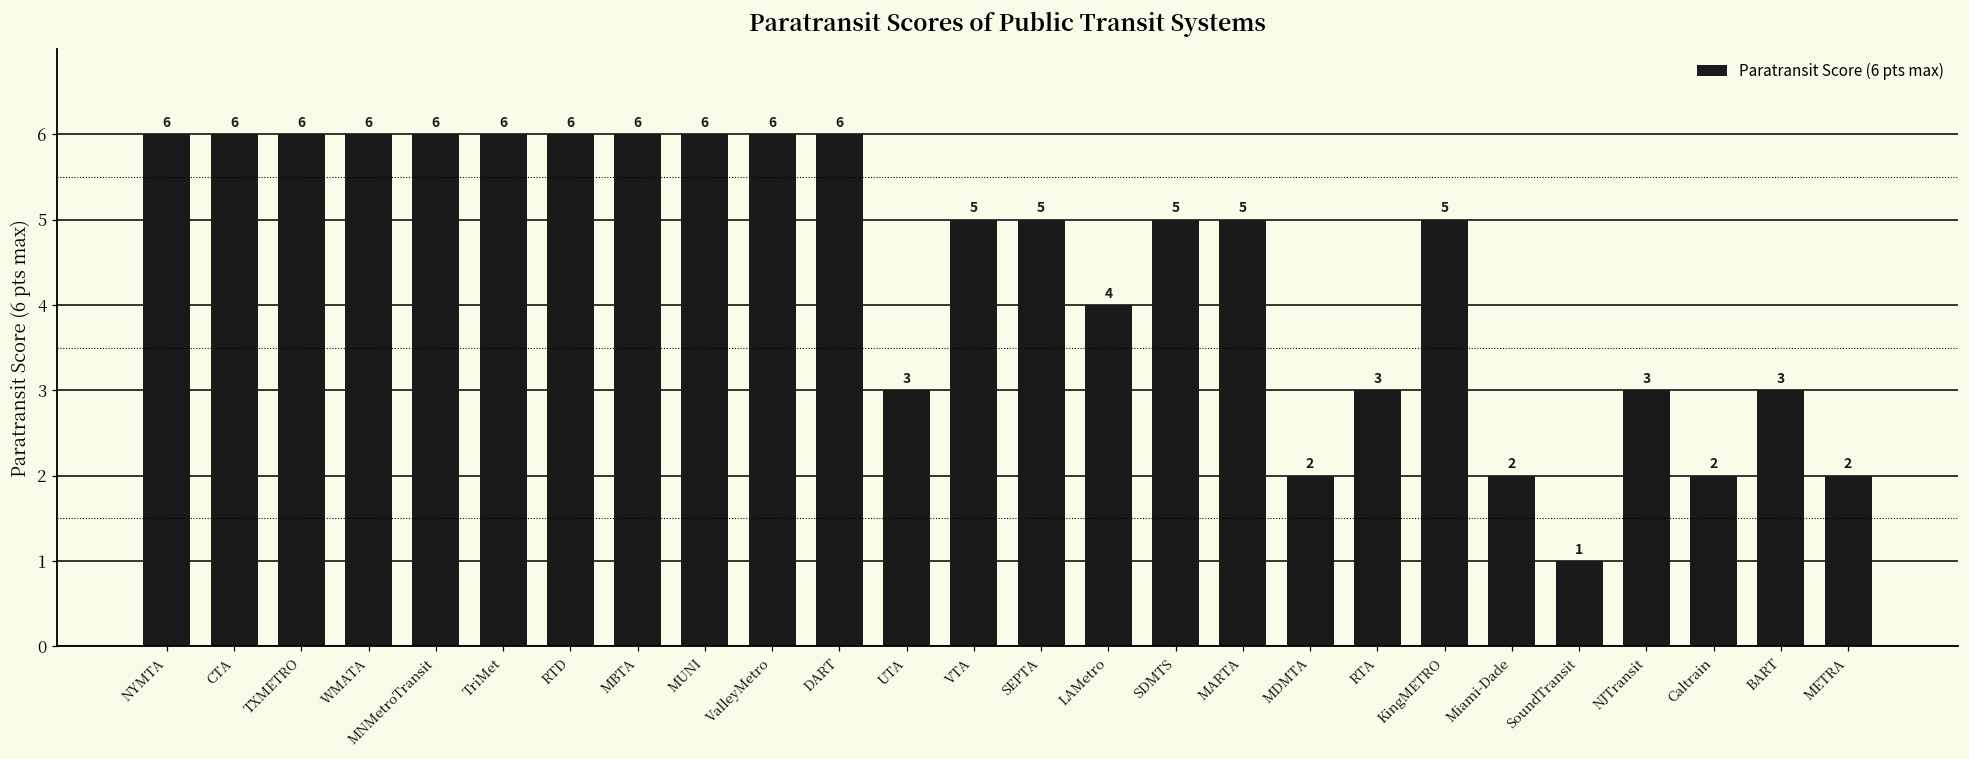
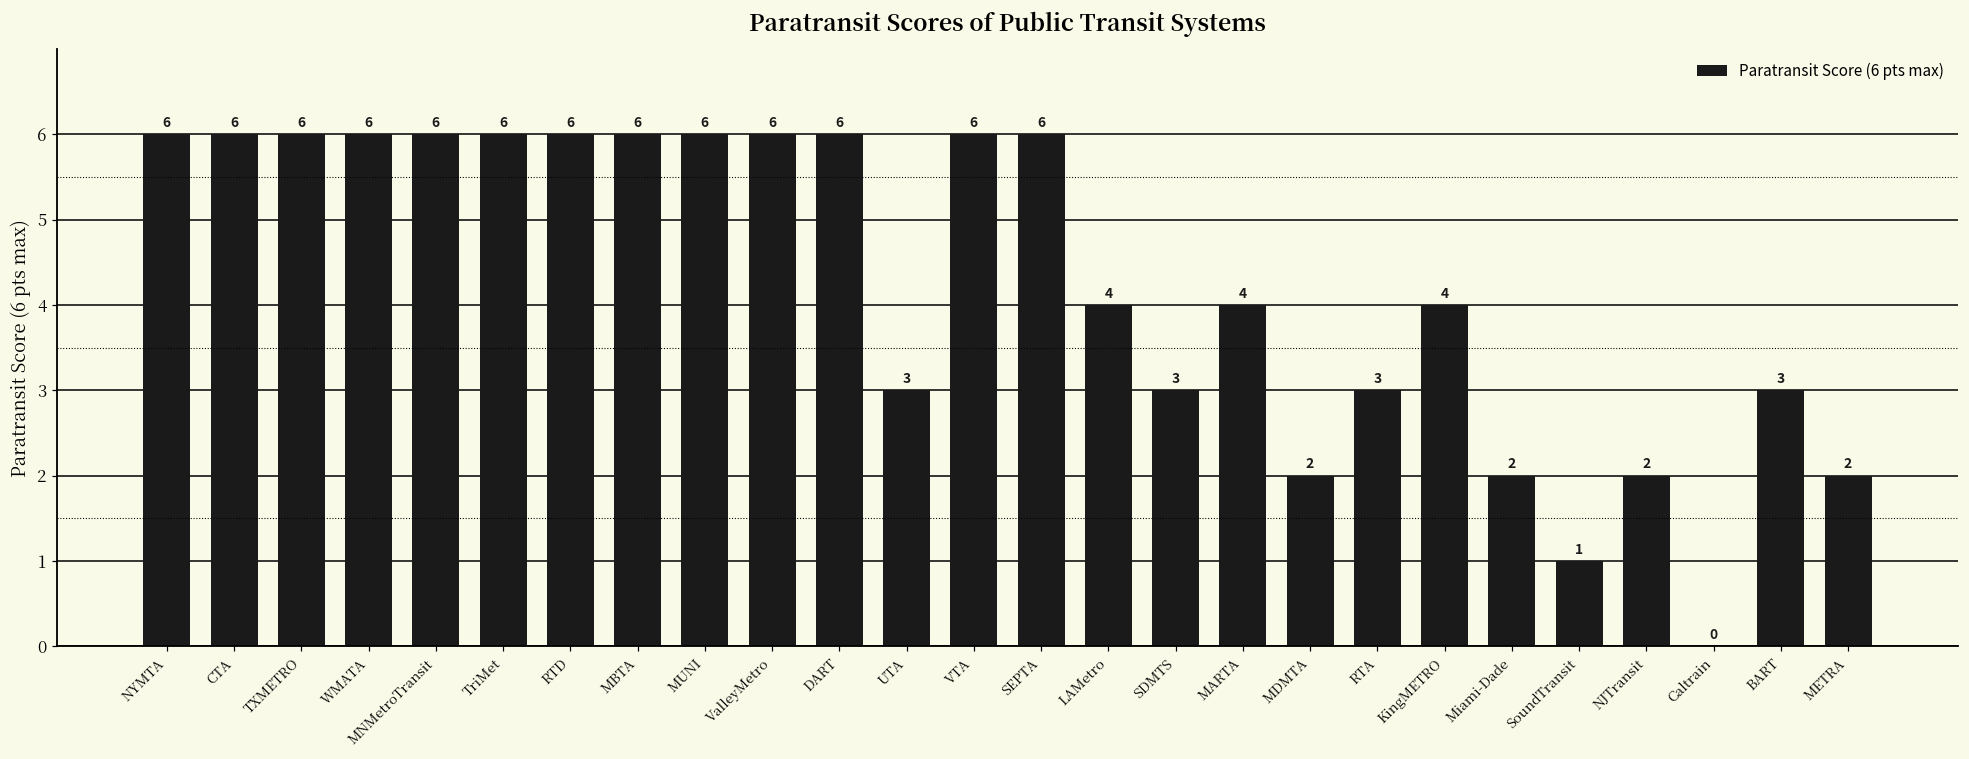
  {
    "NYMTA": 6,
    "CTA": 6,
    "TXMETRO": 6,
    "WMATA": 6,
    "MNMetroTransit": 6,
    "TriMet": 6,
    "RTD": 6,
    "MBTA": 6,
    "MUNI": 6,
    "ValleyMetro": 6,
    "DART": 6,
    "UTA": 3,
-   "VTA": 5,
-   "SEPTA": 5,
+   "VTA": 6,
+   "SEPTA": 6,
    "LAMetro": 4,
-   "SDMTS": 5,
-   "MARTA": 5,
+   "SDMTS": 3,
+   "MARTA": 4,
    "MDMTA": 2,
    "RTA": 3,
-   "KingMETRO": 5,
+   "KingMETRO": 4,
    "Miami-Dade": 2,
    "SoundTransit": 1,
-   "NJTransit": 3,
-   "Caltrain": 2,
+   "NJTransit": 2,
+   "Caltrain": 0,
    "BART": 3,
    "METRA": 2
  }
